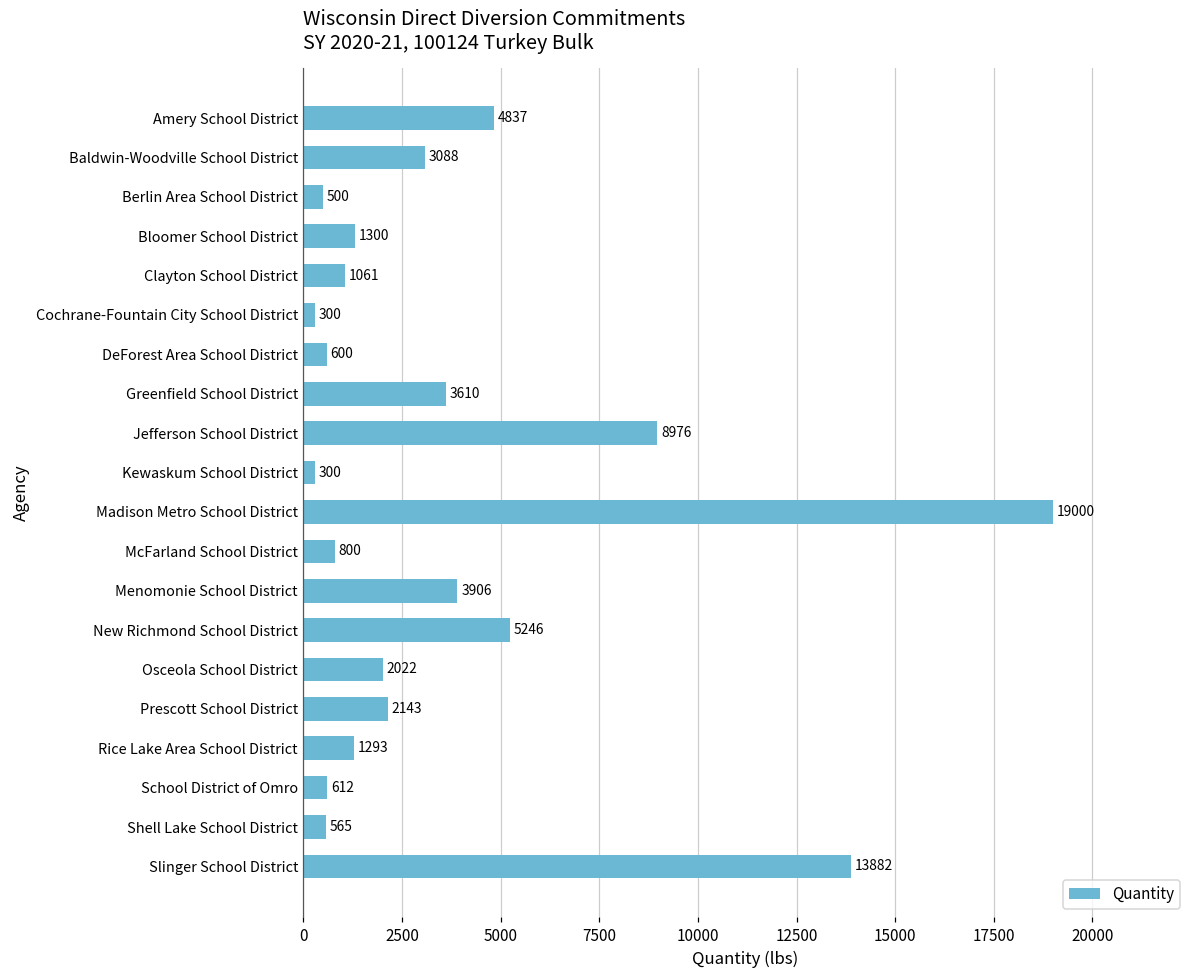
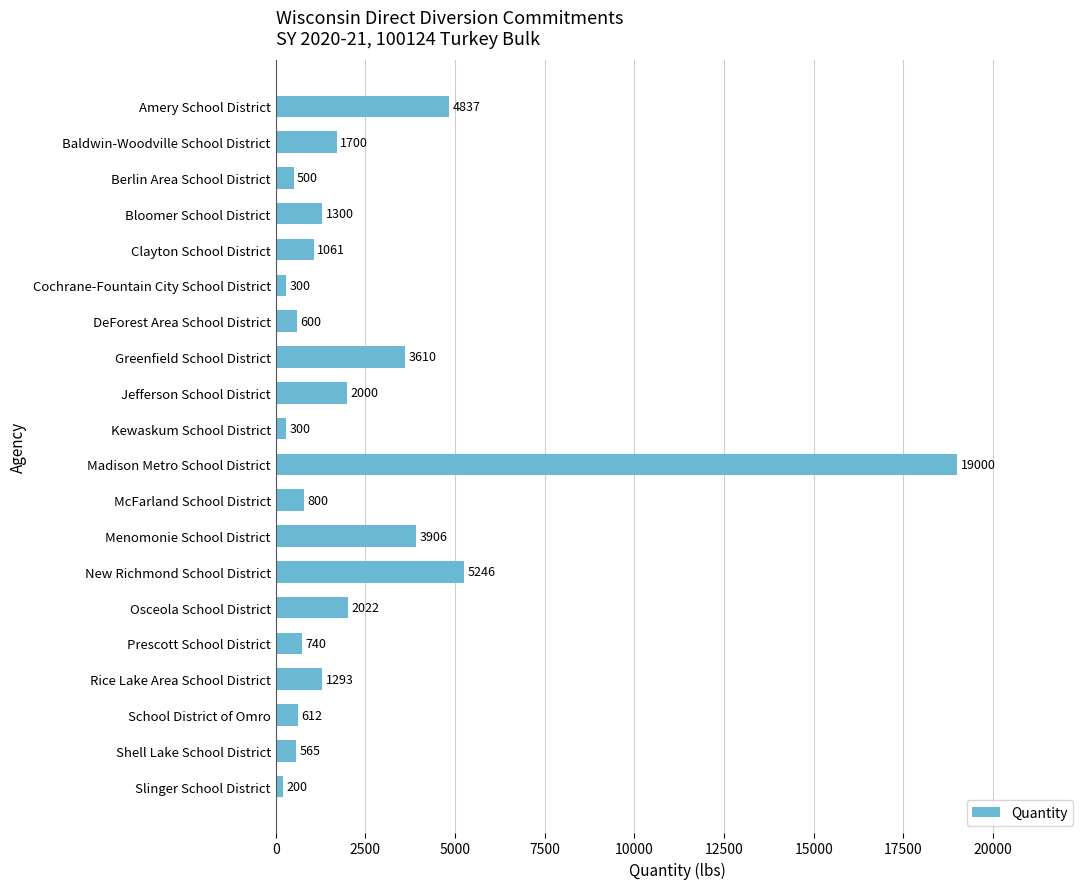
  {
    "Amery School District": 4837,
-   "Baldwin-Woodville School District": 3088,
+   "Baldwin-Woodville School District": 1700,
    "Berlin Area School District": 500,
    "Bloomer School District": 1300,
    "Clayton School District": 1061,
    "Cochrane-Fountain City School District": 300,
    "DeForest Area School District": 600,
    "Greenfield School District": 3610,
-   "Jefferson School District": 8976,
+   "Jefferson School District": 2000,
    "Kewaskum School District": 300,
    "Madison Metro School District": 19000,
    "McFarland School District": 800,
    "Menomonie School District": 3906,
    "New Richmond School District": 5246,
    "Osceola School District": 2022,
-   "Prescott School District": 2143,
+   "Prescott School District": 740,
    "Rice Lake Area School District": 1293,
    "School District of Omro": 612,
    "Shell Lake School District": 565,
-   "Slinger School District": 13882
+   "Slinger School District": 200
  }
